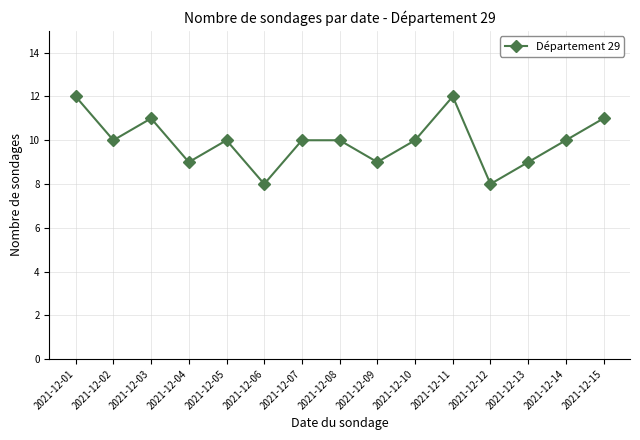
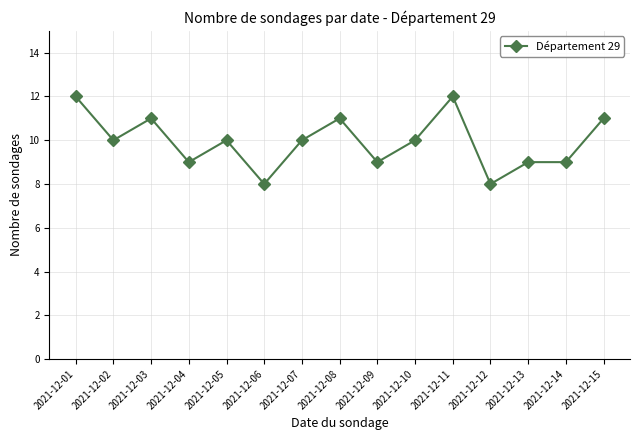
  {
    "2021-12-01": 12,
    "2021-12-02": 10,
    "2021-12-03": 11,
    "2021-12-04": 9,
    "2021-12-05": 10,
    "2021-12-06": 8,
    "2021-12-07": 10,
-   "2021-12-08": 10,
+   "2021-12-08": 11,
    "2021-12-09": 9,
    "2021-12-10": 10,
    "2021-12-11": 12,
    "2021-12-12": 8,
    "2021-12-13": 9,
-   "2021-12-14": 10,
+   "2021-12-14": 9,
    "2021-12-15": 11
  }
